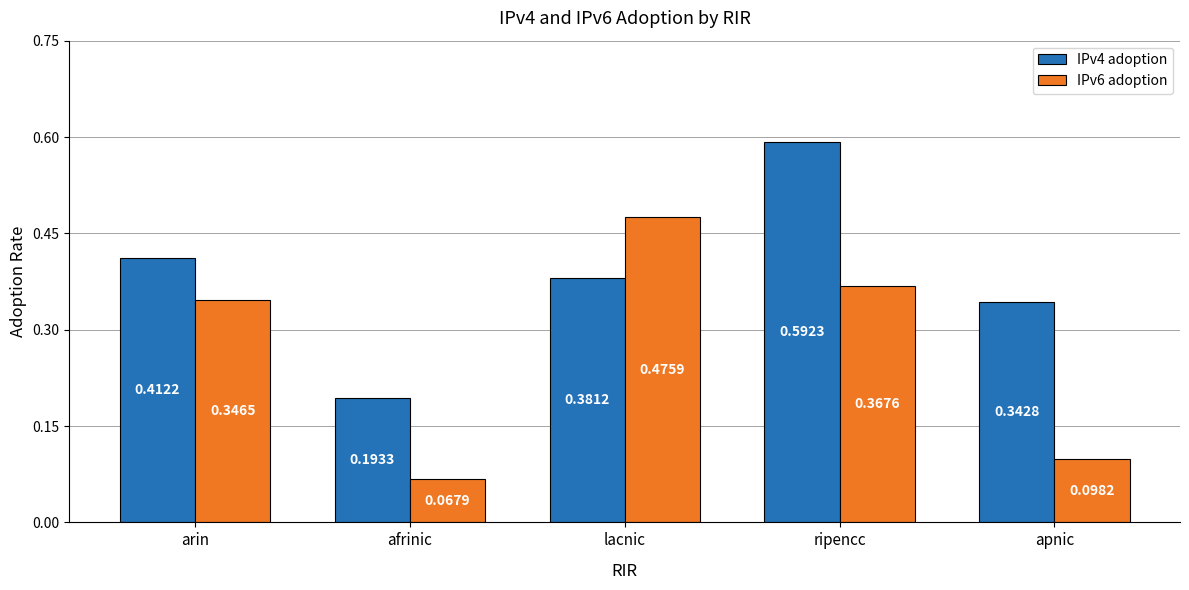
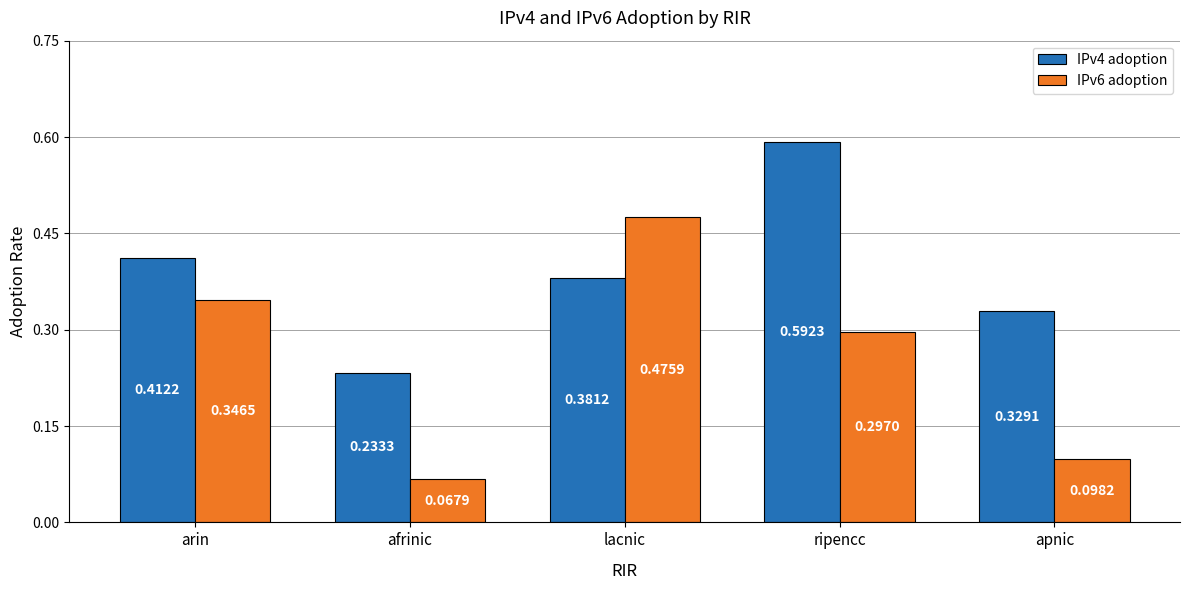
  {
    "IPv4 adoption": {
      "arin": 0.4122,
-     "afrinic": 0.1933,
+     "afrinic": 0.2333,
      "lacnic": 0.3812,
      "ripencc": 0.5923,
-     "apnic": 0.3428
+     "apnic": 0.3291
    },
    "IPv6 adoption": {
      "arin": 0.3465,
      "afrinic": 0.0679,
      "lacnic": 0.4759,
-     "ripencc": 0.3676,
+     "ripencc": 0.2970,
      "apnic": 0.0982
    }
  }
